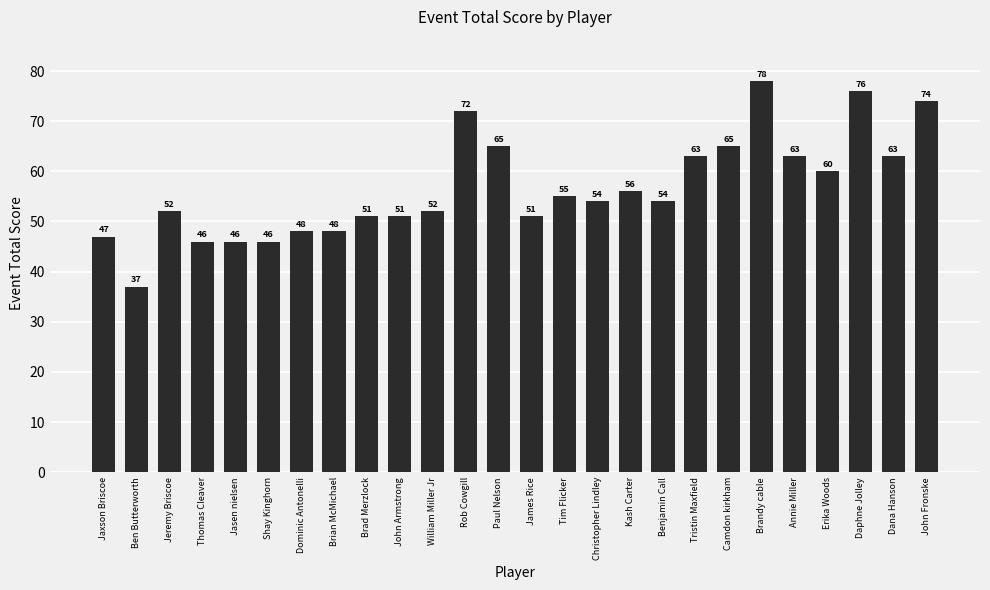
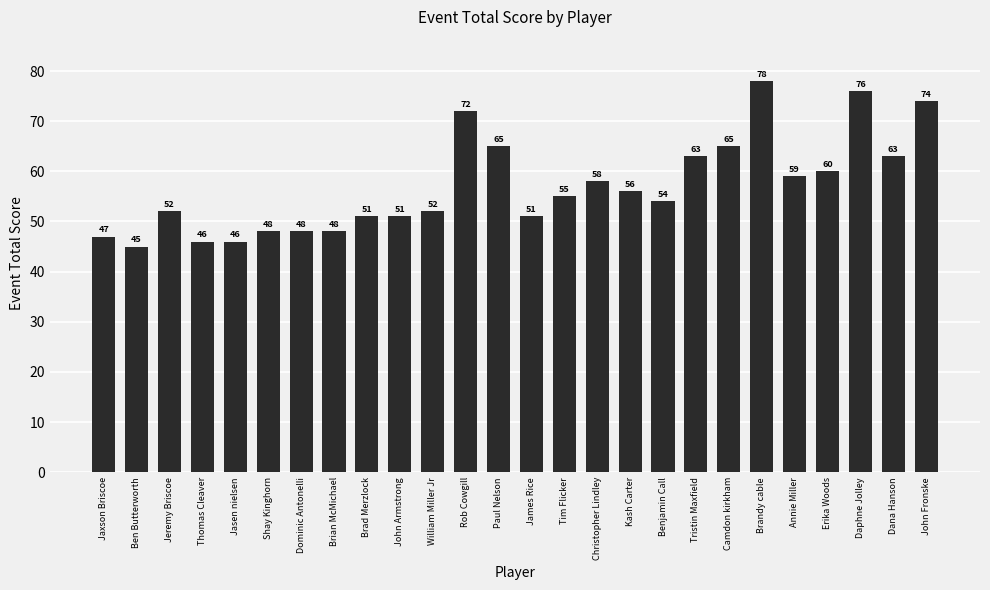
  {
    "Jaxson Briscoe": 47,
-   "Ben Butterworth": 37,
+   "Ben Butterworth": 45,
    "Jeremy Briscoe": 52,
    "Thomas Cleaver": 46,
    "Jasen nielsen": 46,
-   "Shay Kinghorn": 46,
+   "Shay Kinghorn": 48,
    "Dominic Antonelli": 48,
    "Brian McMichael": 48,
    "Brad Merzlock": 51,
    "John Armstrong": 51,
    "William Miller Jr": 52,
    "Rob Cowgill": 72,
    "Paul Nelson": 65,
    "James Rice": 51,
    "Tim Flicker": 55,
-   "Christopher Lindley": 54,
+   "Christopher Lindley": 58,
    "Kash Carter": 56,
    "Benjamin Call": 54,
    "Tristin Maxfield": 63,
    "Camdon kirkham": 65,
    "Brandy cable": 78,
-   "Annie Miller": 63,
+   "Annie Miller": 59,
    "Erika Woods": 60,
    "Daphne Jolley": 76,
    "Dana Hanson": 63,
    "John Fronske": 74
  }
